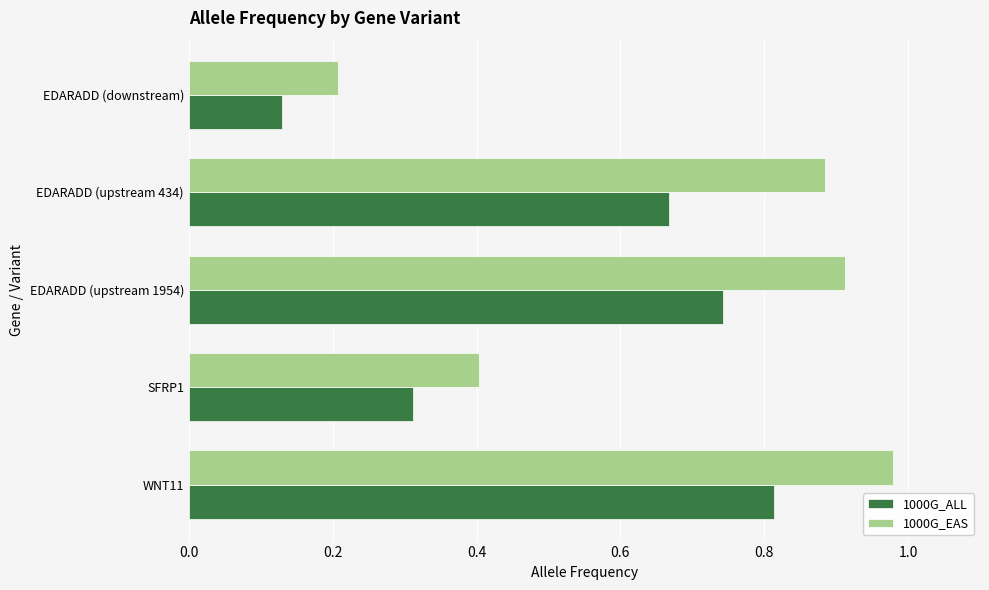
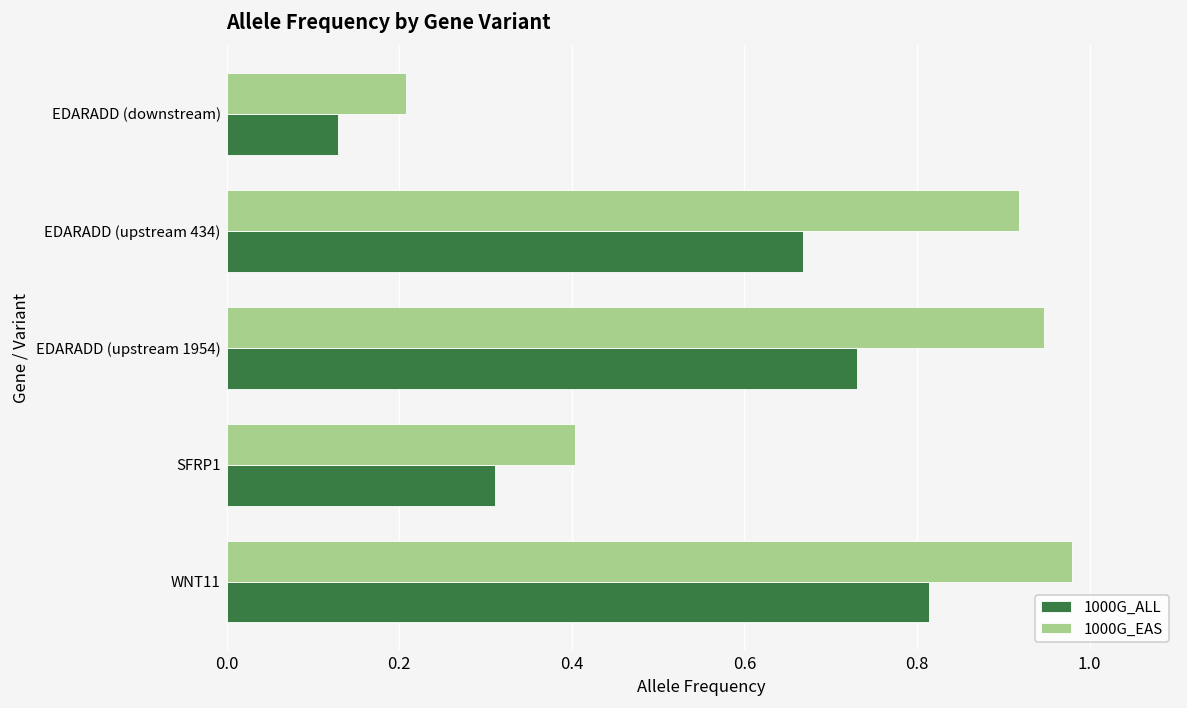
  {
    "1000G_ALL": {
      "EDARADD (downstream)": 0.13,
      "EDARADD (upstream 434)": 0.67,
-     "EDARADD (upstream 1954)": 0.74,
+     "EDARADD (upstream 1954)": 0.73,
      "SFRP1": 0.31,
      "WNT11": 0.81
    },
    "1000G_EAS": {
      "EDARADD (downstream)": 0.21,
-     "EDARADD (upstream 434)": 0.88,
-     "EDARADD (upstream 1954)": 0.91,
+     "EDARADD (upstream 434)": 0.92,
+     "EDARADD (upstream 1954)": 0.95,
      "SFRP1": 0.40,
      "WNT11": 0.98
    }
  }
